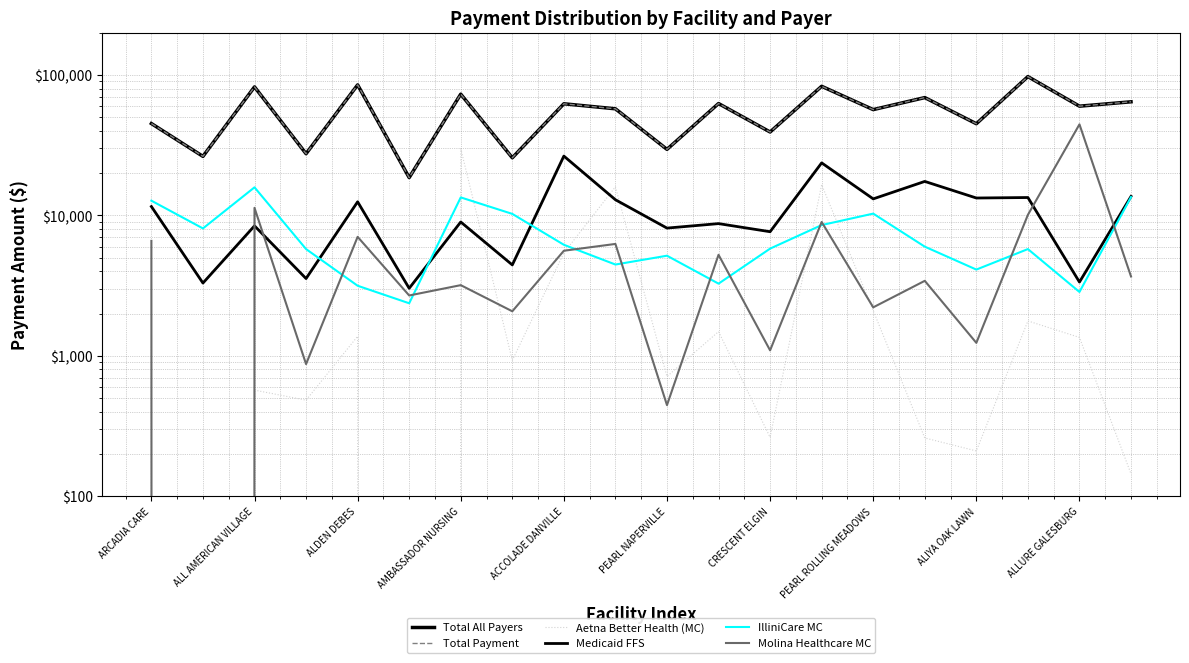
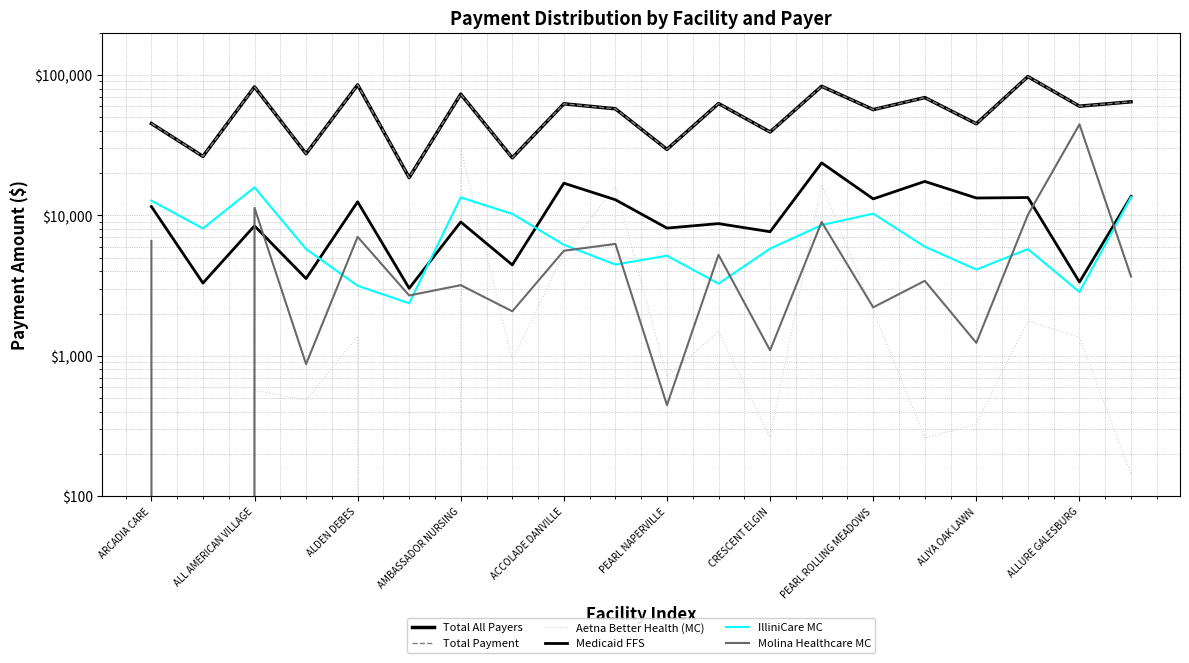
  {
    "Aetna Better Health (MC)": {
      "ARCADIA CARE": "$1,200",
      "ALL AMERICAN VILLAGE": "$570",
      "ALDEN DEBES": "$1,400",
      "AMBASSADOR NURSING": "$30,000",
      "PEARL NAPERVILLE": "$700",
      "CRESCENT ELGIN": "$260",
      "PEARL ROLLING MEADOWS": "$2,100",
-     "ALIYA OAK LAWN": "$210",
+     "ALIYA OAK LAWN": "$330",
      "ALLURE GALESBURG": "$1,400"
    },
    "Medicaid FFS": {
      "ARCADIA CARE": "$12,000",
      "ALL AMERICAN VILLAGE": "$8,000",
      "ALDEN DEBES": "$13,000",
      "AMBASSADOR NURSING": "$9,000",
-     "ACCOLADE DANVILLE": "$26,000",
+     "ACCOLADE DANVILLE": "$17,000",
      "PEARL NAPERVILLE": "$8,000",
      "CRESCENT ELGIN": "$8,000",
      "PEARL ROLLING MEADOWS": "$13,000",
      "ALIYA OAK LAWN": "$13,000",
      "ALLURE GALESBURG": "$3,400"
    },
    "IlliniCare MC": {
      "ARCADIA CARE": "$13,000",
      "ALL AMERICAN VILLAGE": "$16,000",
      "ALDEN DEBES": "$3,200",
      "AMBASSADOR NURSING": "$13,000",
      "ACCOLADE DANVILLE": "$6,000",
      "PEARL NAPERVILLE": "$5,200",
      "CRESCENT ELGIN": "$5,800",
      "PEARL ROLLING MEADOWS": "$10,000",
      "ALIYA OAK LAWN": "$4,100",
      "ALLURE GALESBURG": "$2,900"
    }
  }
